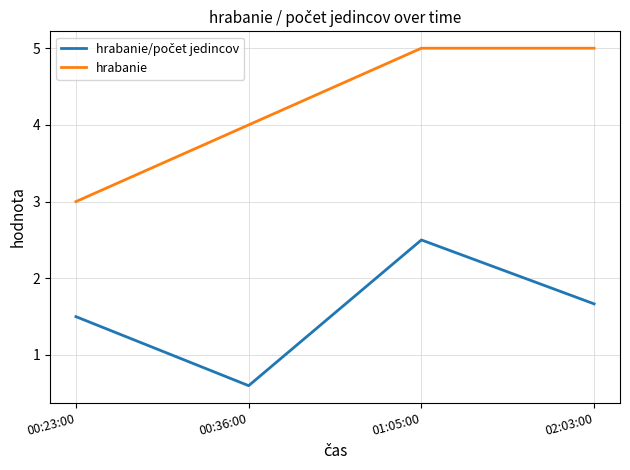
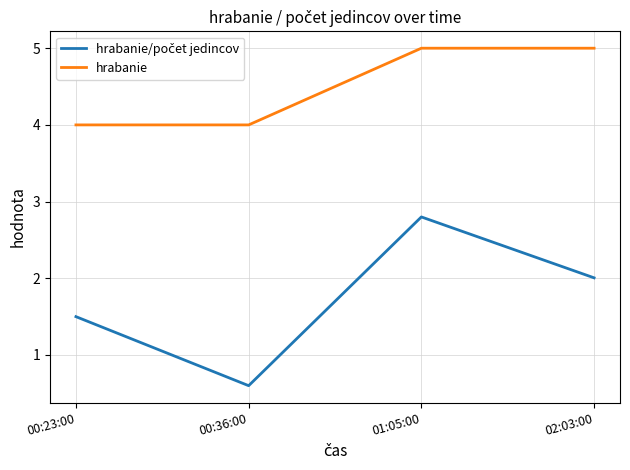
  {
    "hrabanie/počet jedincov": {
      "00:23:00": 1.5,
      "00:36:00": 0.6,
-     "01:05:00": 2.5,
-     "02:03:00": 1.7
+     "01:05:00": 2.8,
+     "02:03:00": 2.0
    },
    "hrabanie": {
-     "00:23:00": 3,
+     "00:23:00": 4,
      "00:36:00": 4,
      "01:05:00": 5,
      "02:03:00": 5
    }
  }
